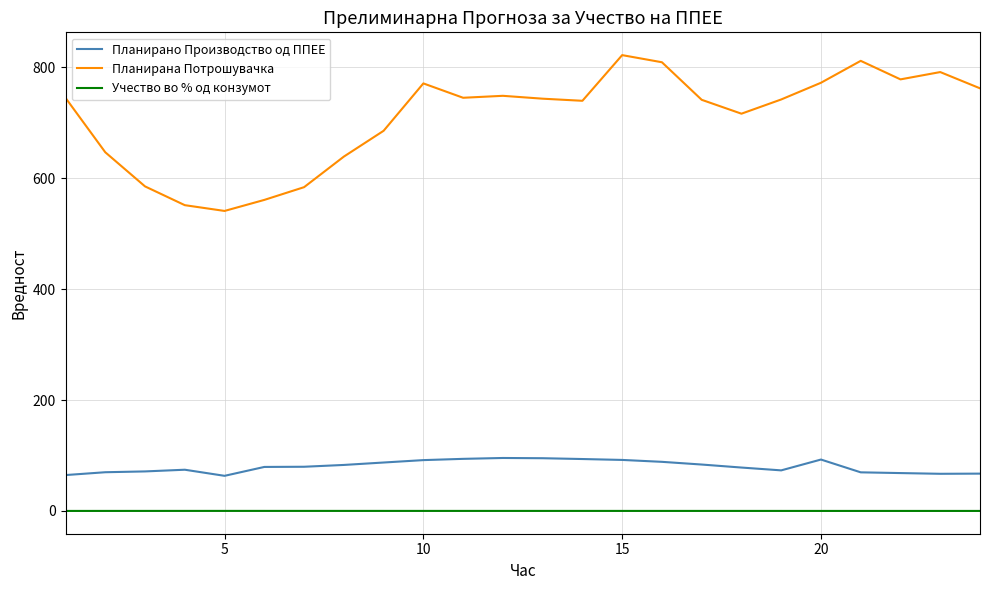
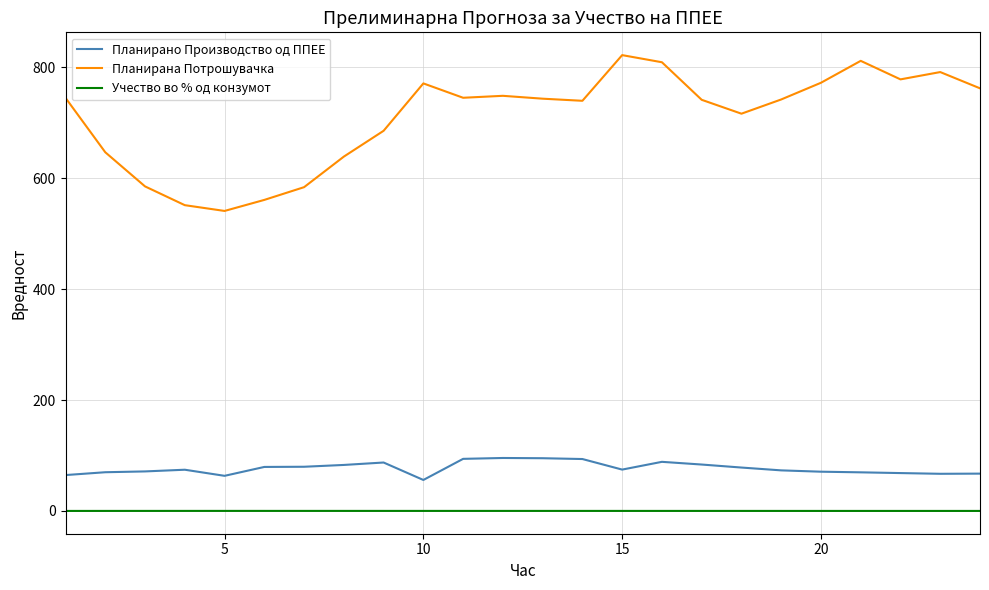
  {
    "Планирано Производство од ППЕЕ": {
      "5": 60,
-     "10": 90,
-     "15": 90,
-     "20": 90
+     "10": 60,
+     "15": 70,
+     "20": 70
    },
    "Планирана Потрошувачка": {
      "5": 540,
      "10": 770,
      "15": 820,
      "20": 770
    },
    "Учество во % од конзумот": {
      "5": 0,
      "10": 0,
      "15": 0,
      "20": 0
    }
  }
